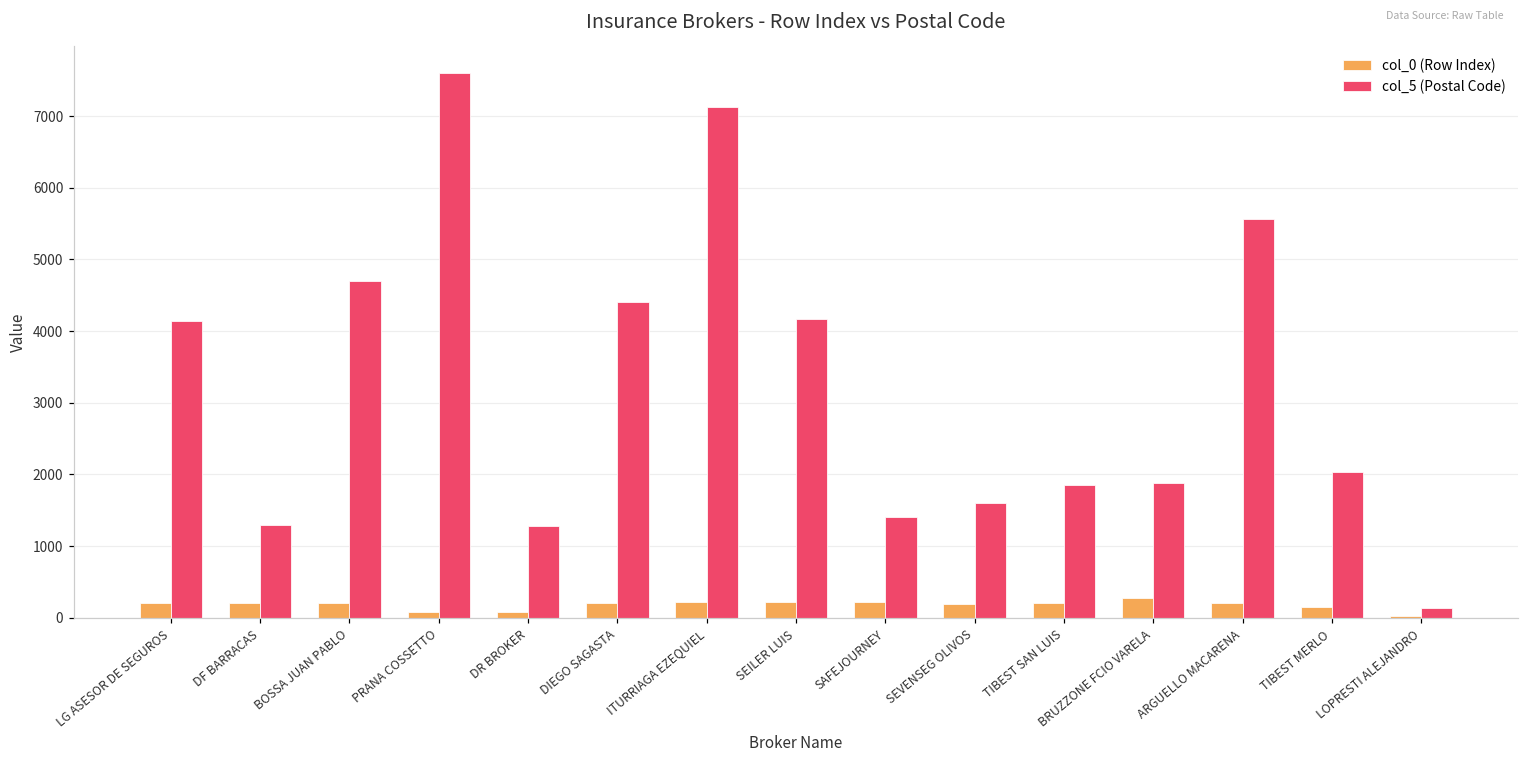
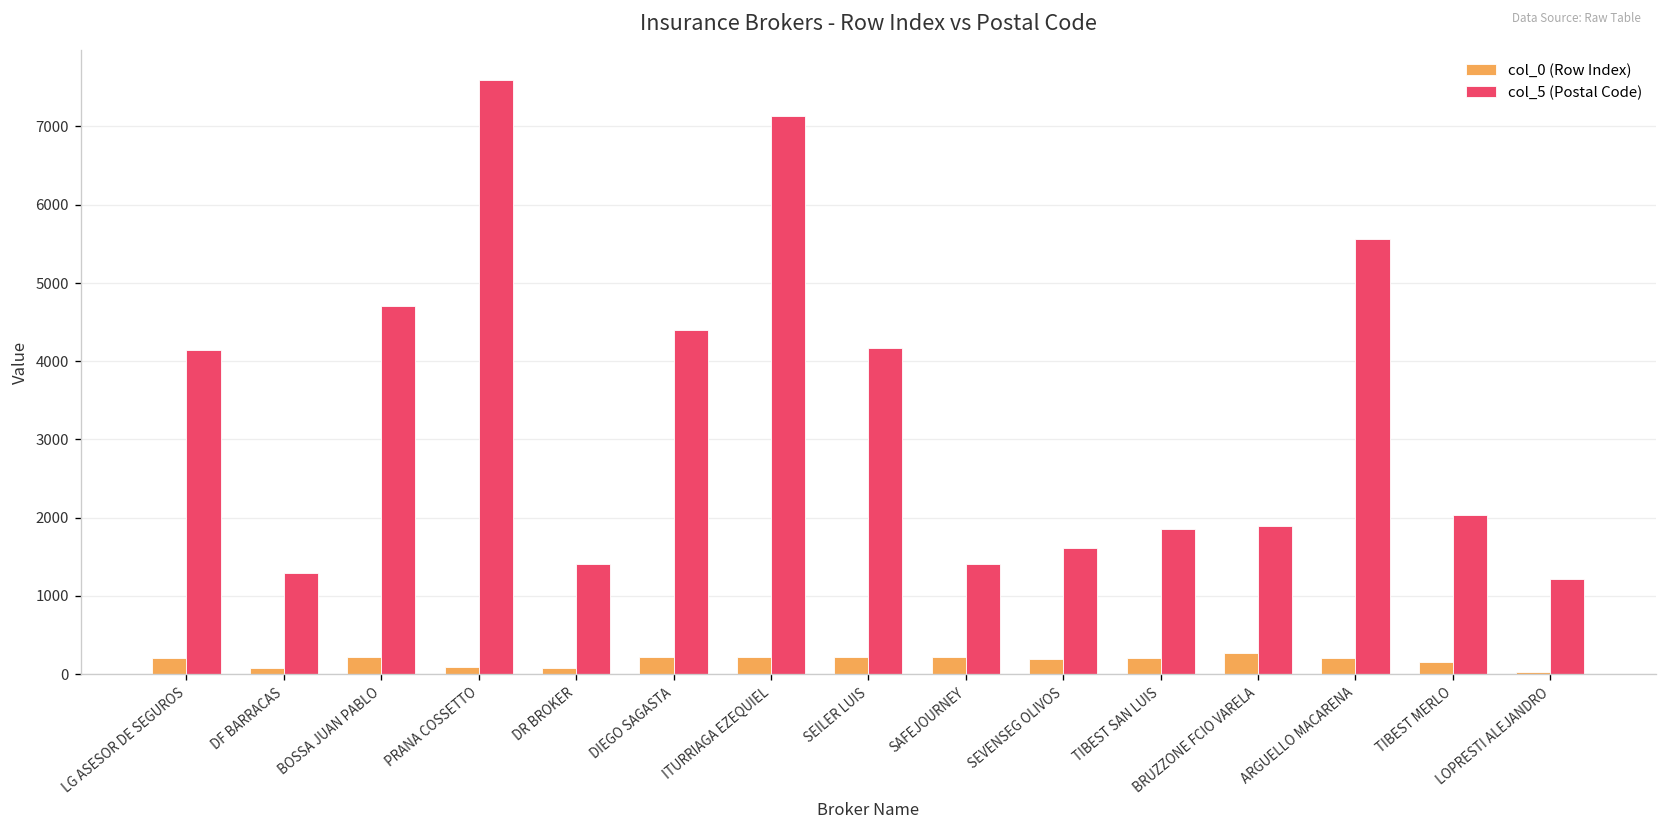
  {
    "col_0 (Row Index)": {
      "LG ASESOR DE SEGUROS": 200,
-     "DF BARRACAS": 200,
+     "DF BARRACAS": 100,
      "BOSSA JUAN PABLO": 200,
      "PRANA COSSETTO": 100,
      "DR BROKER": 100,
      "DIEGO SAGASTA": 200,
      "ITURRIAGA EZEQUIEL": 200,
      "SEILER LUIS": 200,
      "SAFEJOURNEY": 200,
      "SEVENSEG OLIVOS": 200,
      "TIBEST SAN LUIS": 200,
      "BRUZZONE FCIO VARELA": 300,
      "ARGUELLO MACARENA": 200,
      "TIBEST MERLO": 200
    },
    "col_5 (Postal Code)": {
      "LG ASESOR DE SEGUROS": 4100,
      "DF BARRACAS": 1300,
      "BOSSA JUAN PABLO": 4700,
      "PRANA COSSETTO": 7600,
-     "DR BROKER": 1300,
+     "DR BROKER": 1400,
      "DIEGO SAGASTA": 4400,
      "ITURRIAGA EZEQUIEL": 7100,
      "SEILER LUIS": 4200,
      "SAFEJOURNEY": 1400,
      "SEVENSEG OLIVOS": 1600,
      "TIBEST SAN LUIS": 1800,
      "BRUZZONE FCIO VARELA": 1900,
      "ARGUELLO MACARENA": 5600,
      "TIBEST MERLO": 2000,
-     "LOPRESTI ALEJANDRO": 100
+     "LOPRESTI ALEJANDRO": 1200
    }
  }
